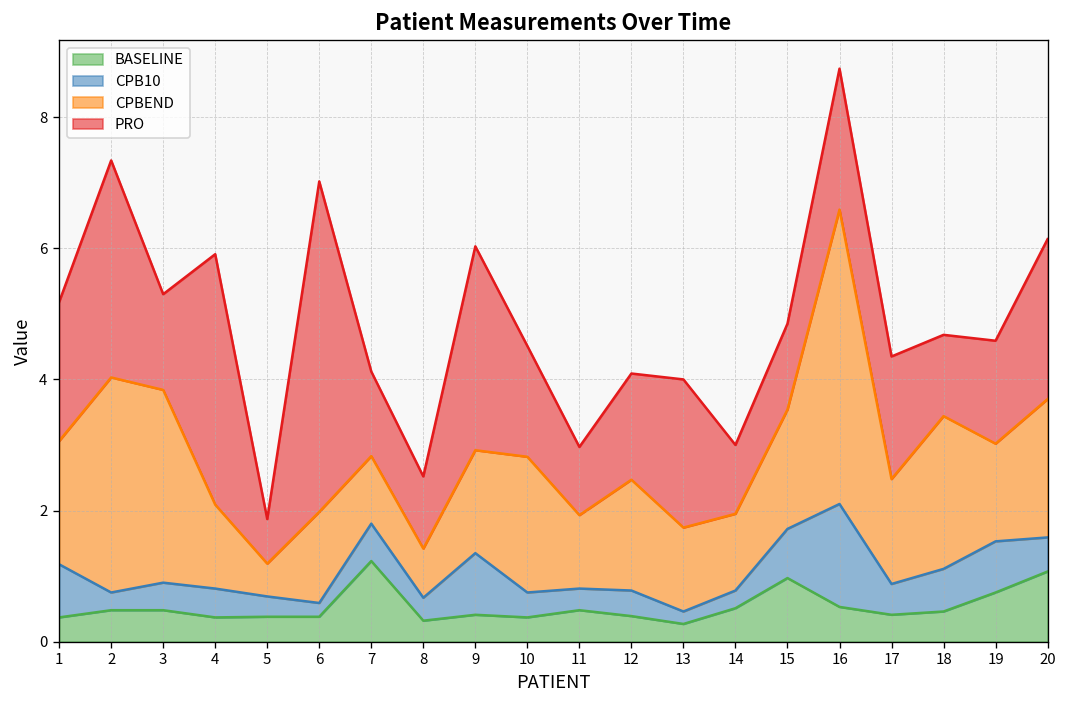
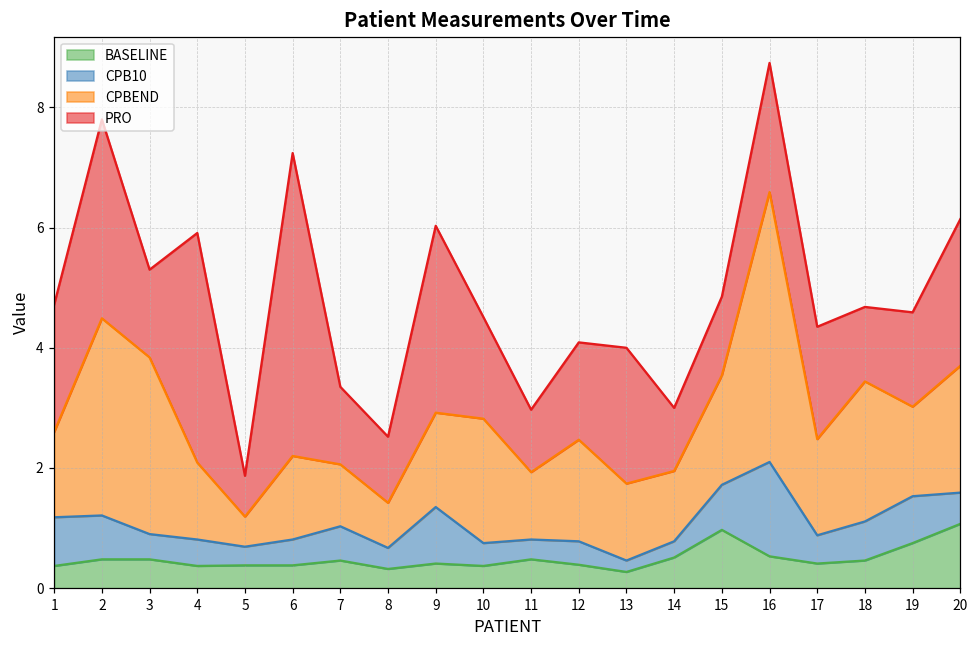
  {
    "BASELINE": {
      "1": 0.4,
      "2": 0.5,
      "3": 0.5,
      "4": 0.4,
      "5": 0.4,
      "6": 0.4,
-     "7": 1.2,
+     "7": 0.5,
      "8": 0.3,
      "9": 0.4,
      "10": 0.4,
      "11": 0.5,
      "12": 0.4,
      "13": 0.3,
      "14": 0.5,
      "15": 1.0,
      "16": 0.5,
      "17": 0.4,
      "18": 0.5,
      "19": 0.8,
      "20": 1.1
    },
    "CPB10": {
      "1": 0.8,
-     "2": 0.3,
+     "2": 0.7,
      "3": 0.4,
      "4": 0.4,
      "5": 0.3,
-     "6": 0.2,
+     "6": 0.4,
      "7": 0.6,
      "8": 0.3,
      "9": 0.9,
      "10": 0.4,
      "11": 0.3,
      "12": 0.4,
      "13": 0.2,
      "14": 0.3,
      "15": 0.8,
      "16": 1.6,
      "17": 0.5,
      "18": 0.7,
      "19": 0.8,
      "20": 0.5
    },
    "CPBEND": {
-     "1": 1.9,
+     "1": 1.4,
      "2": 3.3,
      "3": 2.9,
      "4": 1.3,
      "5": 0.5,
      "6": 1.4,
      "7": 1.0,
      "8": 0.8,
      "9": 1.6,
      "10": 2.1,
      "11": 1.1,
      "12": 1.7,
      "13": 1.3,
      "14": 1.2,
      "15": 1.8,
      "16": 4.5,
      "17": 1.6,
      "18": 2.3,
      "19": 1.5,
      "20": 2.1
    },
    "PRO": {
      "1": 2.1,
      "3": 1.5,
      "4": 3.8,
      "5": 0.7,
      "6": 5.0,
      "7": 1.3,
      "8": 1.1,
      "9": 3.1,
      "10": 1.7,
      "11": 1.0,
      "12": 1.6,
      "13": 2.3,
      "14": 1.1,
      "15": 1.3,
      "16": 2.2,
      "17": 1.9,
      "18": 1.2,
      "19": 1.6,
      "20": 2.4
    }
  }
